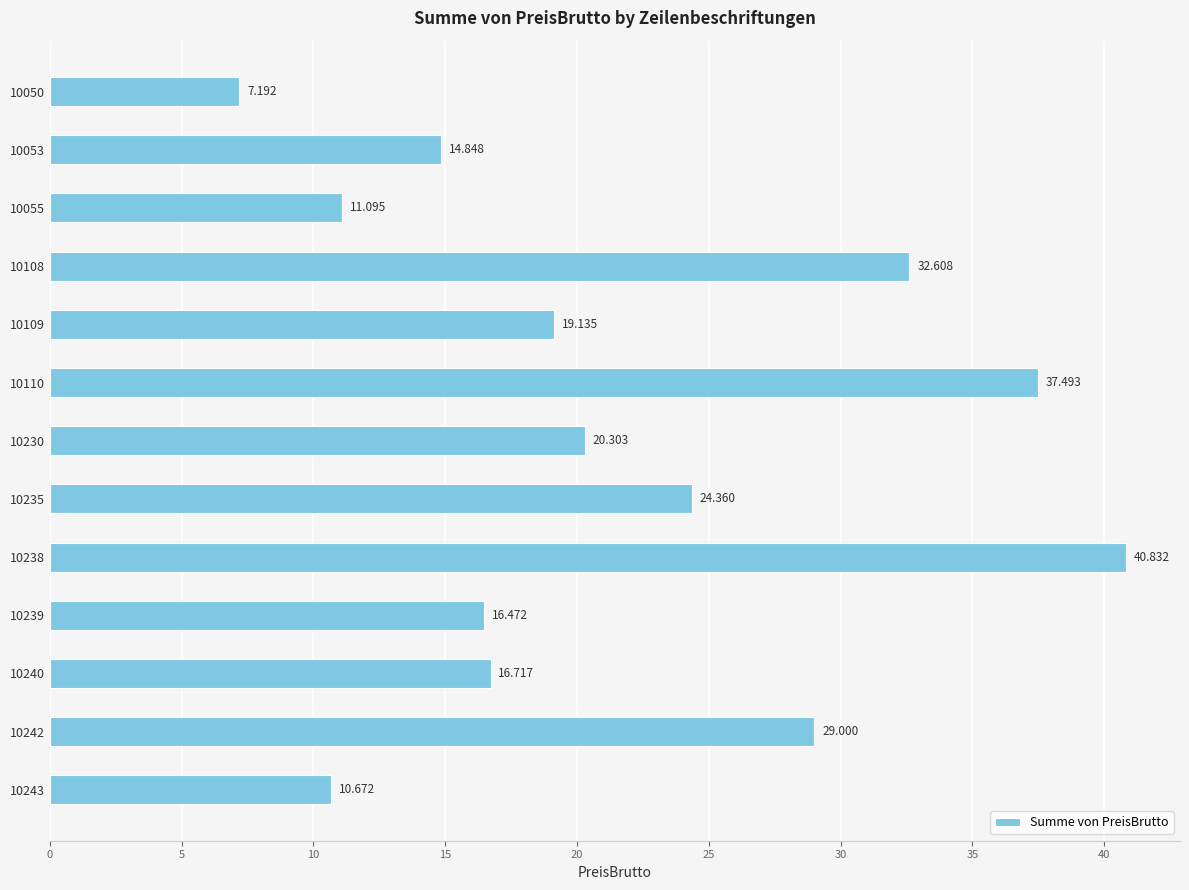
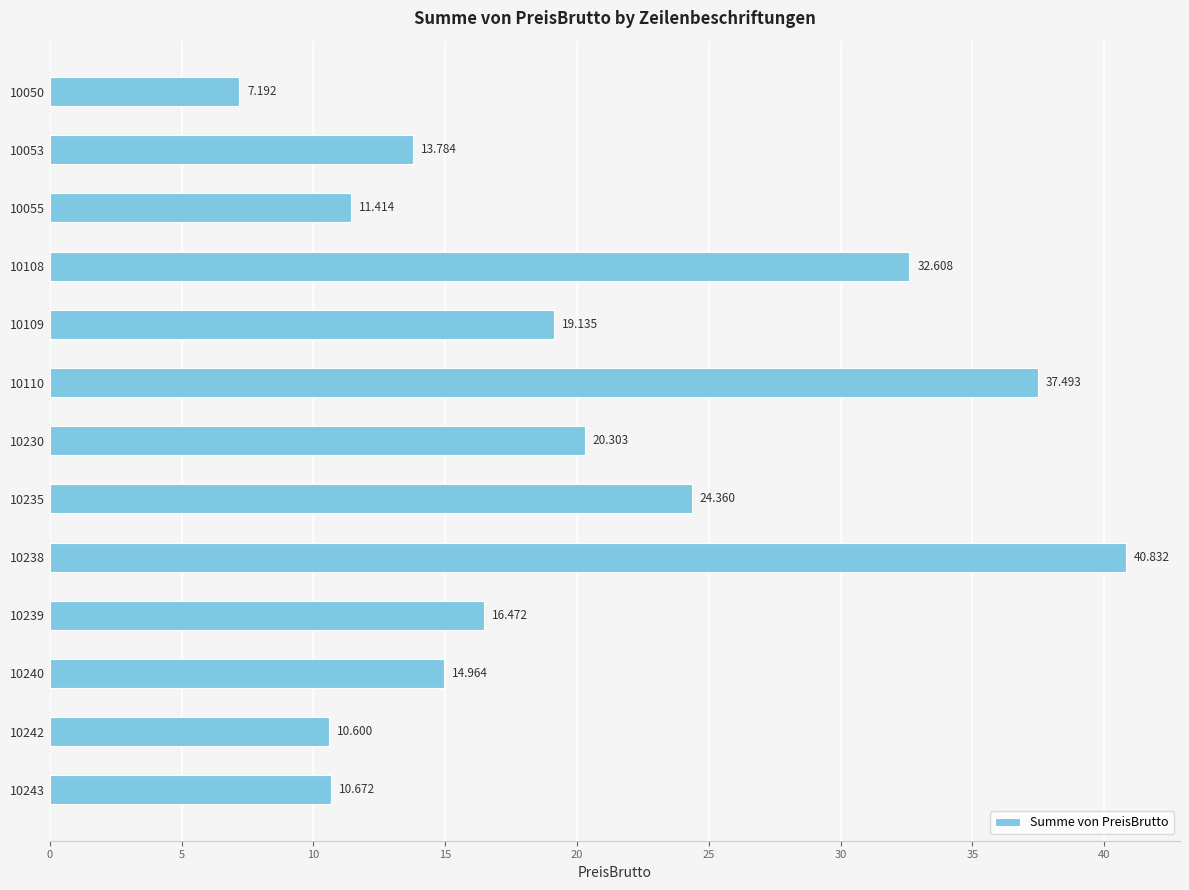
  {
    "10050": 7.192,
-   "10053": 14.848,
-   "10055": 11.095,
+   "10053": 13.784,
+   "10055": 11.414,
    "10108": 32.608,
    "10109": 19.135,
    "10110": 37.493,
    "10230": 20.303,
    "10235": 24.360,
    "10238": 40.832,
    "10239": 16.472,
-   "10240": 16.717,
-   "10242": 29.000,
+   "10240": 14.964,
+   "10242": 10.600,
    "10243": 10.672
  }
